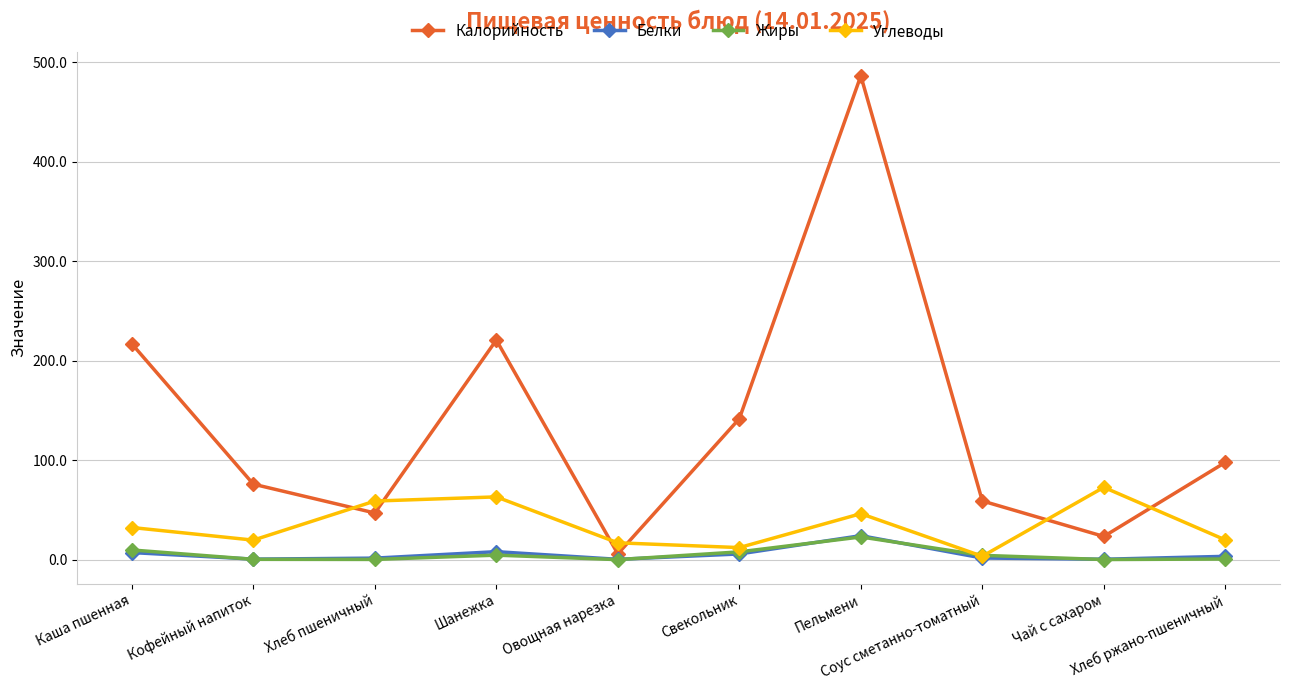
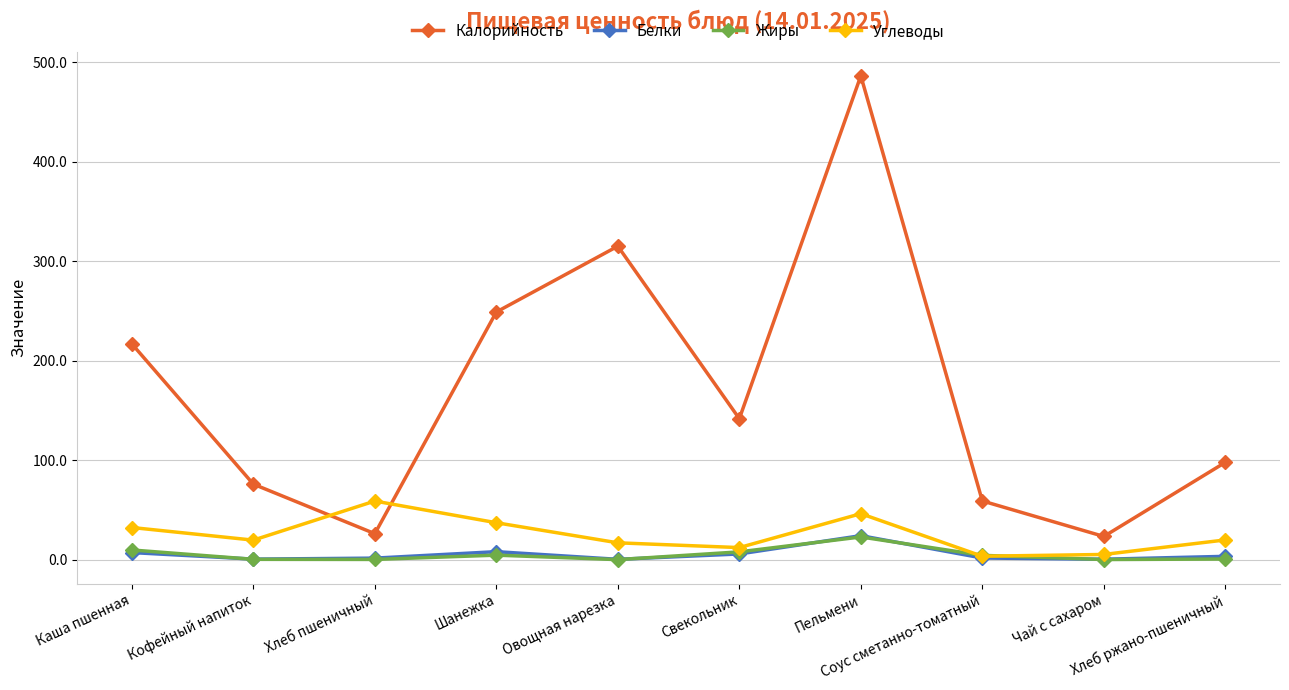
  {
    "Калорийность": {
      "Каша пшенная": 220,
      "Кофейный напиток": 80,
-     "Хлеб пшеничный": 50,
-     "Шанежка": 220,
-     "Овощная нарезка": 10,
+     "Хлеб пшеничный": 30,
+     "Шанежка": 250,
+     "Овощная нарезка": 320,
      "Свекольник": 140,
      "Пельмени": 490,
      "Соус сметанно-томатный": 60,
      "Чай с сахаром": 20,
      "Хлеб ржано-пшеничный": 100
    },
    "Белки": {
      "Каша пшенная": 10,
      "Шанежка": 10,
      "Хлеб ржано-пшеничный": 0
    },
    "Жиры": {
      "Каша пшенная": 10,
      "Шанежка": 0,
      "Хлеб ржано-пшеничный": 0
    },
    "Углеводы": {
      "Каша пшенная": 30,
      "Кофейный напиток": 20,
      "Хлеб пшеничный": 60,
-     "Шанежка": 60,
+     "Шанежка": 40,
      "Овощная нарезка": 20,
      "Свекольник": 10,
      "Пельмени": 50,
-     "Чай с сахаром": 70,
+     "Чай с сахаром": 10,
      "Хлеб ржано-пшеничный": 20
    }
  }
